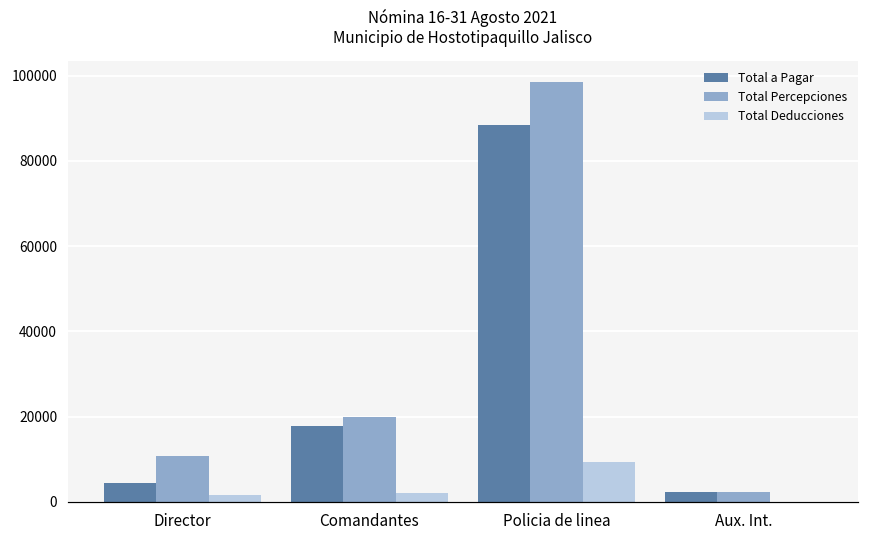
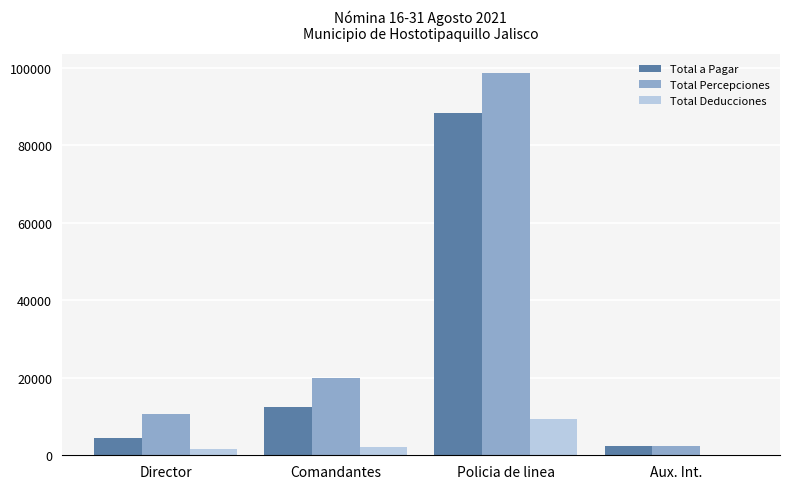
  {
    "Total a Pagar": {
      "Director": 4000,
-     "Comandantes": 18000,
+     "Comandantes": 12000,
      "Policia de linea": 88000,
      "Aux. Int.": 2000
    }
  }
